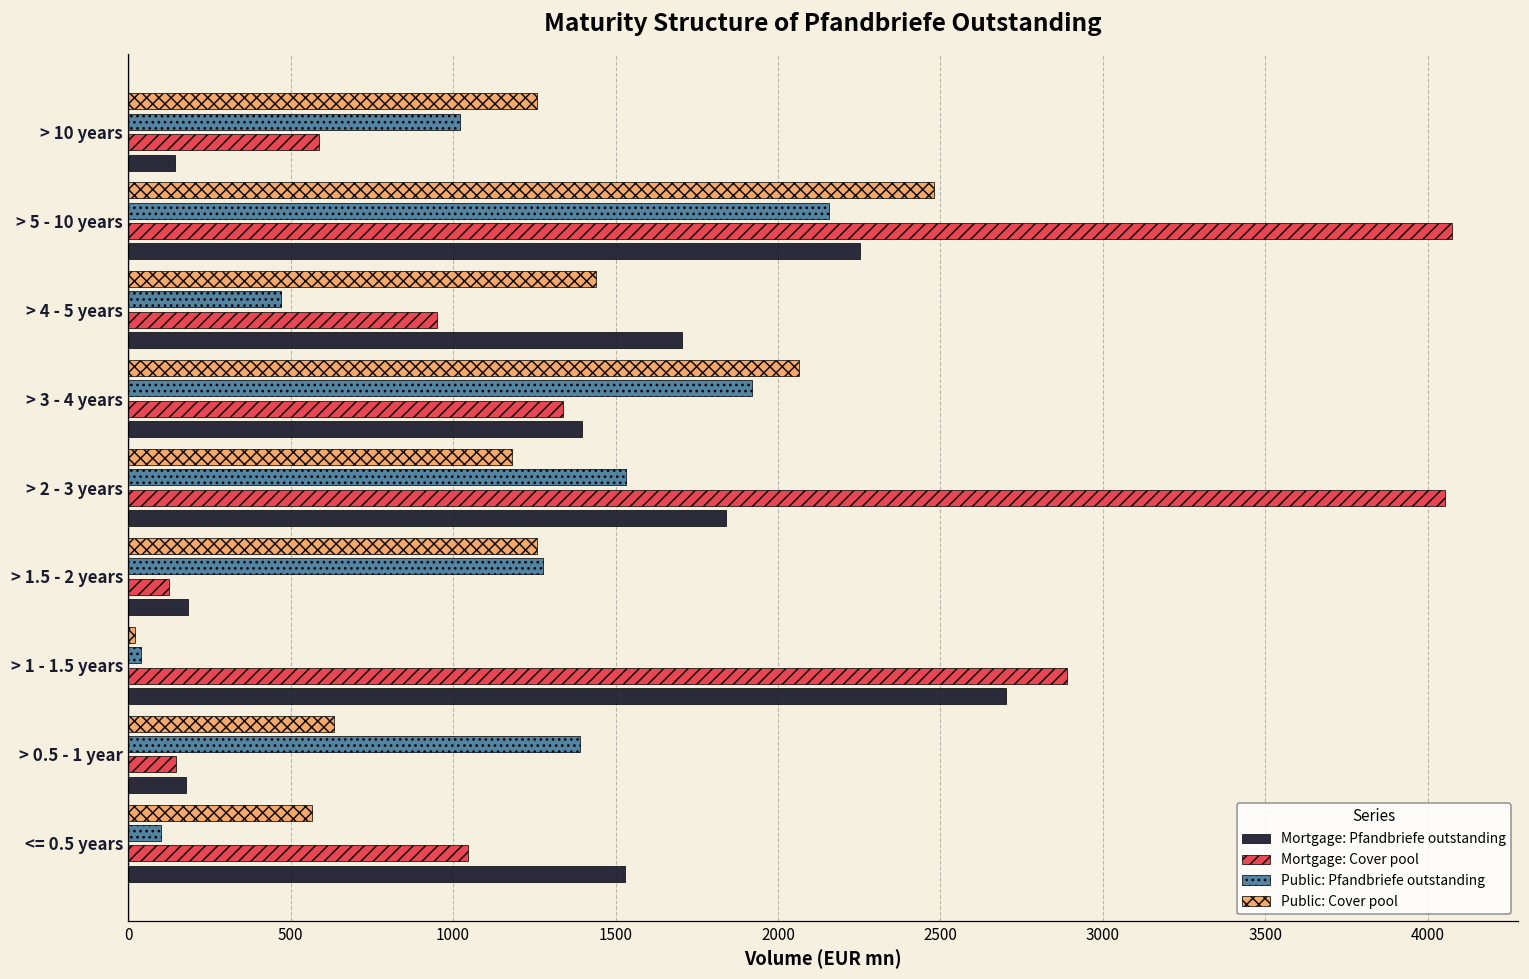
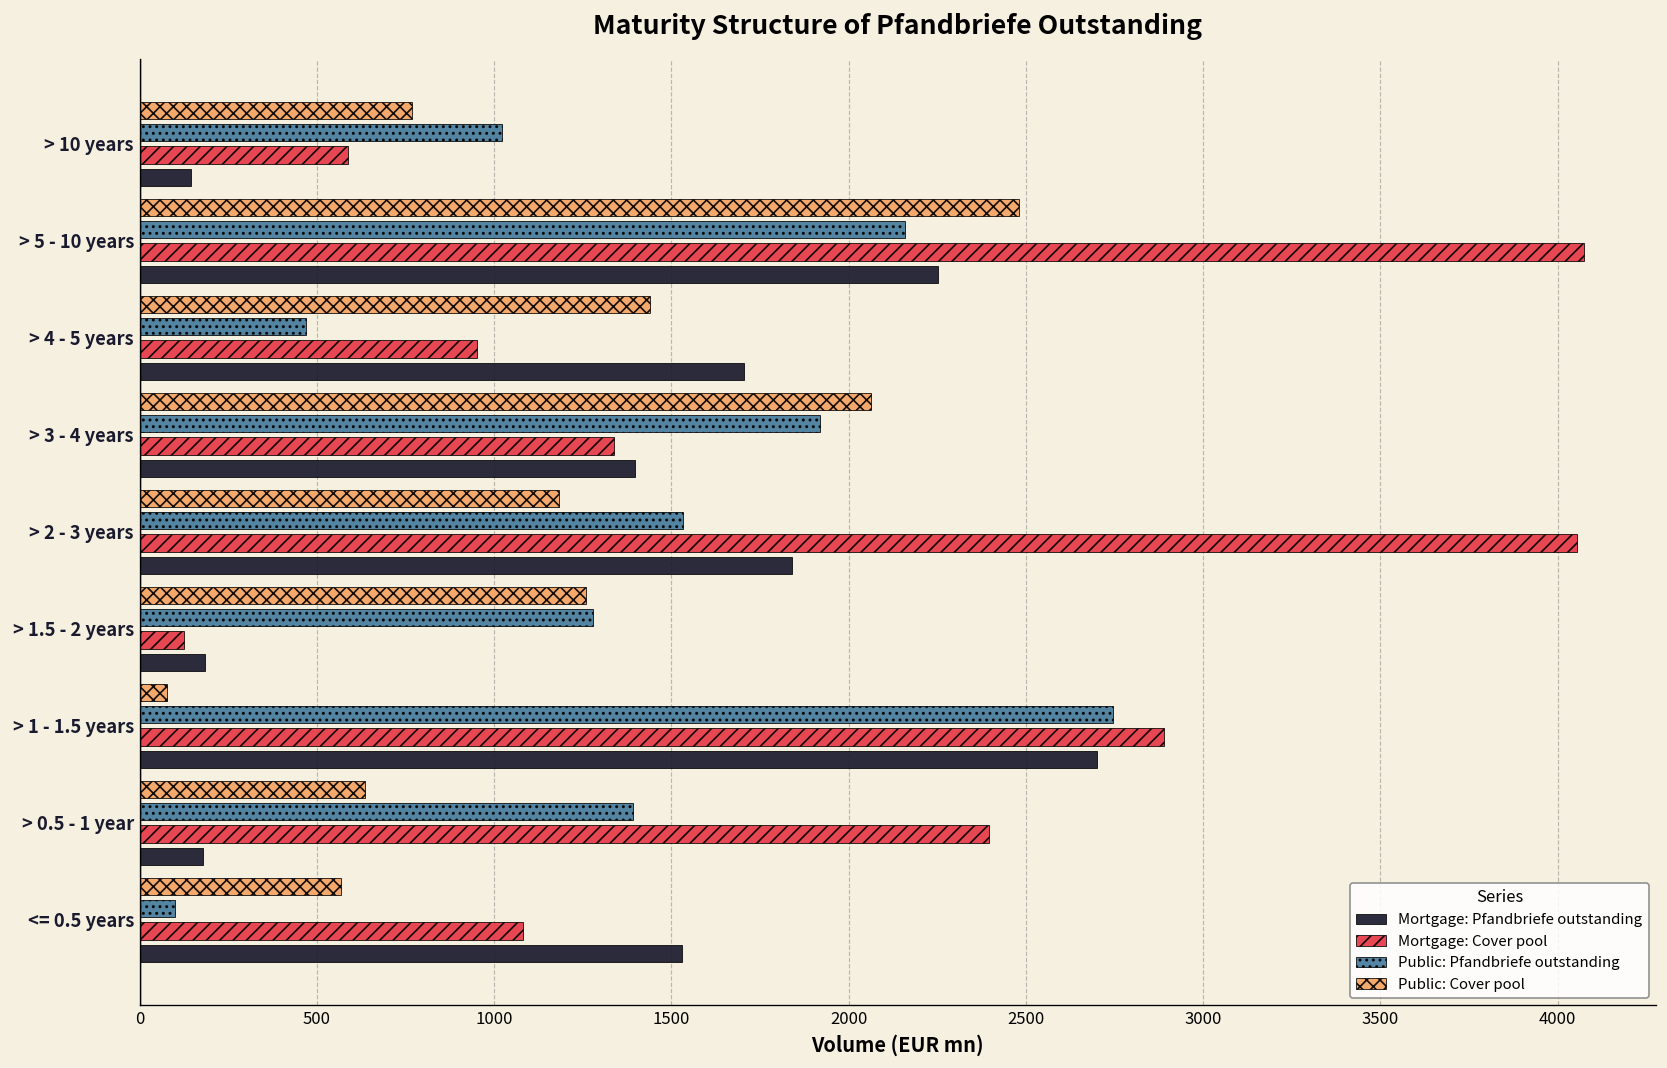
  {
    "Mortgage: Pfandbriefe outstanding": {
      "> 10 years": 140,
      "> 5 - 10 years": 2250,
      "> 4 - 5 years": 1700,
      "> 3 - 4 years": 1400,
      "> 2 - 3 years": 1840,
      "> 1.5 - 2 years": 180,
      "> 1 - 1.5 years": 2700,
      "> 0.5 - 1 year": 180,
      "<= 0.5 years": 1530
    },
    "Mortgage: Cover pool": {
      "> 10 years": 590,
      "> 5 - 10 years": 4070,
      "> 4 - 5 years": 950,
      "> 3 - 4 years": 1340,
      "> 2 - 3 years": 4050,
      "> 1.5 - 2 years": 120,
      "> 1 - 1.5 years": 2890,
-     "> 0.5 - 1 year": 150,
-     "<= 0.5 years": 1050
+     "> 0.5 - 1 year": 2400,
+     "<= 0.5 years": 1080
    },
    "Public: Pfandbriefe outstanding": {
      "> 10 years": 1020,
      "> 5 - 10 years": 2160,
      "> 4 - 5 years": 470,
      "> 3 - 4 years": 1920,
      "> 2 - 3 years": 1530,
      "> 1.5 - 2 years": 1280,
-     "> 1 - 1.5 years": 40,
+     "> 1 - 1.5 years": 2750,
      "> 0.5 - 1 year": 1390,
      "<= 0.5 years": 100
    },
    "Public: Cover pool": {
-     "> 10 years": 1260,
+     "> 10 years": 770,
      "> 5 - 10 years": 2480,
      "> 4 - 5 years": 1440,
      "> 3 - 4 years": 2060,
      "> 2 - 3 years": 1180,
      "> 1.5 - 2 years": 1260,
-     "> 1 - 1.5 years": 20,
+     "> 1 - 1.5 years": 80,
      "> 0.5 - 1 year": 630,
      "<= 0.5 years": 570
    }
  }
